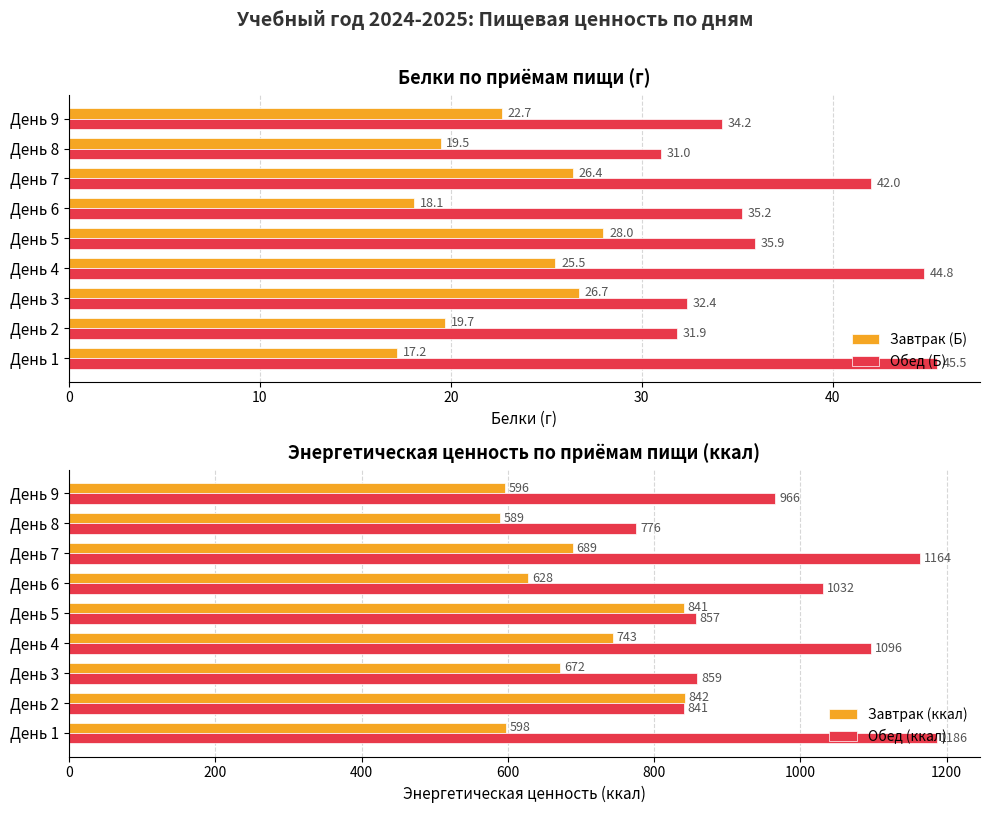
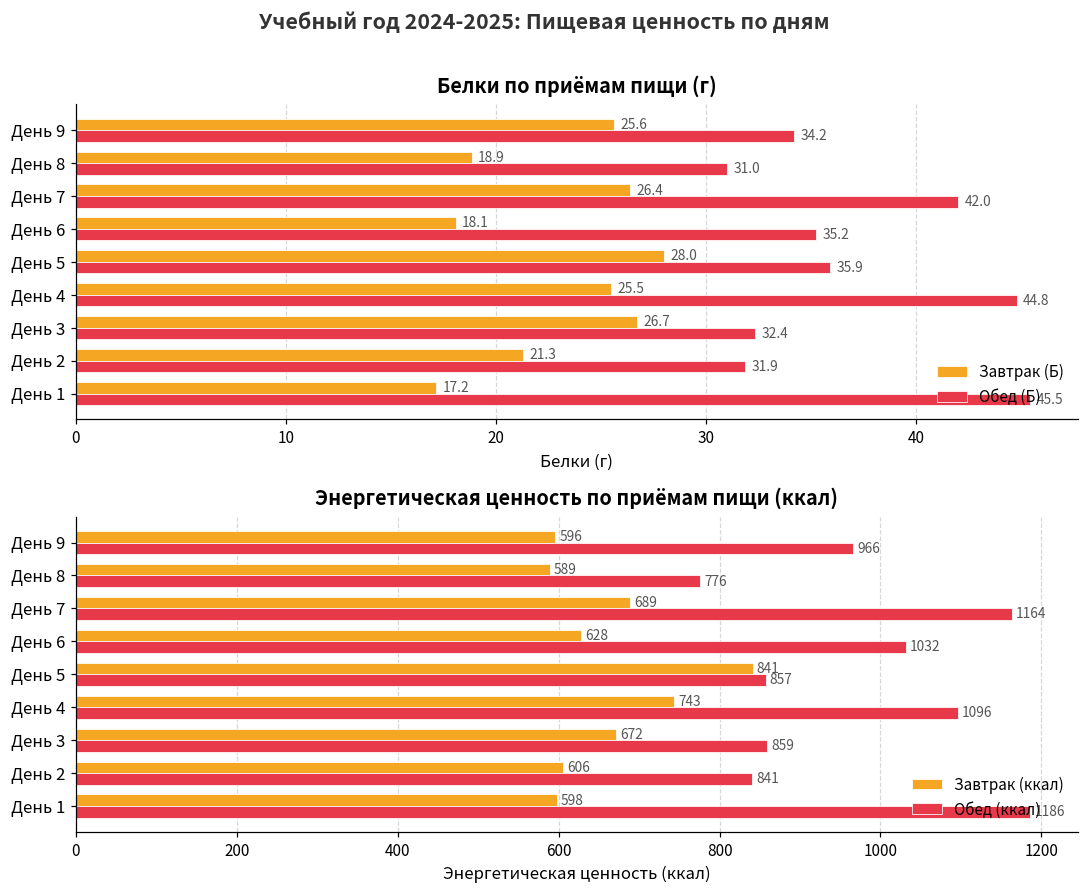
  {
    "Белки по приёмам пищи (г)": {
      "Завтрак (Б)": {
-       "День 9": 22.7,
-       "День 8": 19.5,
+       "День 9": 25.6,
+       "День 8": 18.9,
        "День 7": 26.4,
        "День 6": 18.1,
        "День 5": 28.0,
        "День 4": 25.5,
        "День 3": 26.7,
-       "День 2": 19.7,
+       "День 2": 21.3,
        "День 1": 17.2
      },
      "Обед (Б)": {
        "День 9": 34.2,
        "День 8": 31.0,
        "День 7": 42.0,
        "День 6": 35.2,
        "День 5": 35.9,
        "День 4": 44.8,
        "День 3": 32.4,
        "День 2": 31.9,
        "День 1": 45.5
      }
    },
    "Энергетическая ценность по приёмам пищи (ккал)": {
      "Завтрак (ккал)": {
        "День 9": 596,
        "День 8": 589,
        "День 7": 689,
        "День 6": 628,
        "День 5": 841,
        "День 4": 743,
        "День 3": 672,
-       "День 2": 842,
+       "День 2": 606,
        "День 1": 598
      },
      "Обед (ккал)": {
        "День 9": 966,
        "День 8": 776,
        "День 7": 1164,
        "День 6": 1032,
        "День 5": 857,
        "День 4": 1096,
        "День 3": 859,
        "День 2": 841,
        "День 1": 1186
      }
    }
  }
